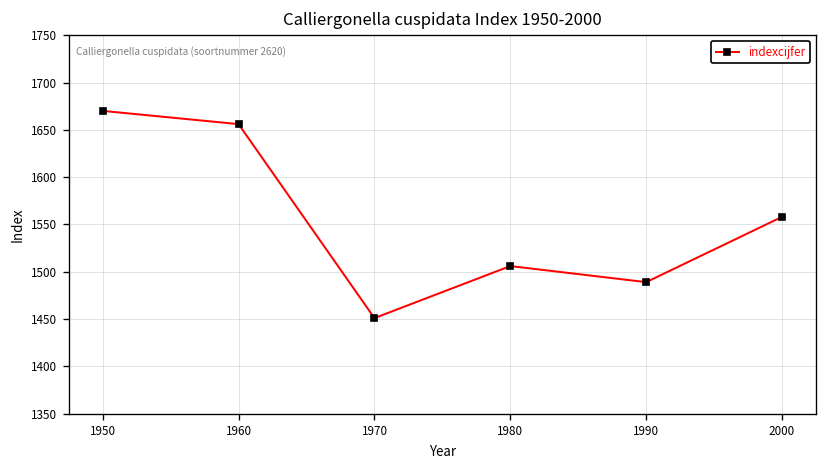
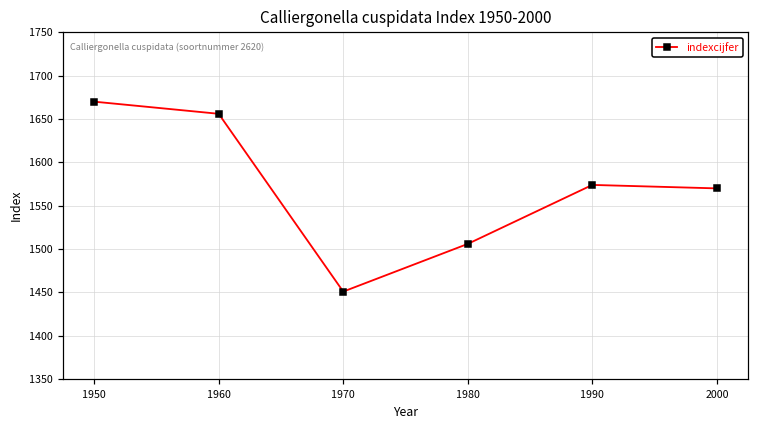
  {
    "1950": 1670,
    "1960": 1660,
    "1970": 1450,
    "1980": 1510,
-   "1990": 1490,
-   "2000": 1560
+   "1990": 1570,
+   "2000": 1570
  }
